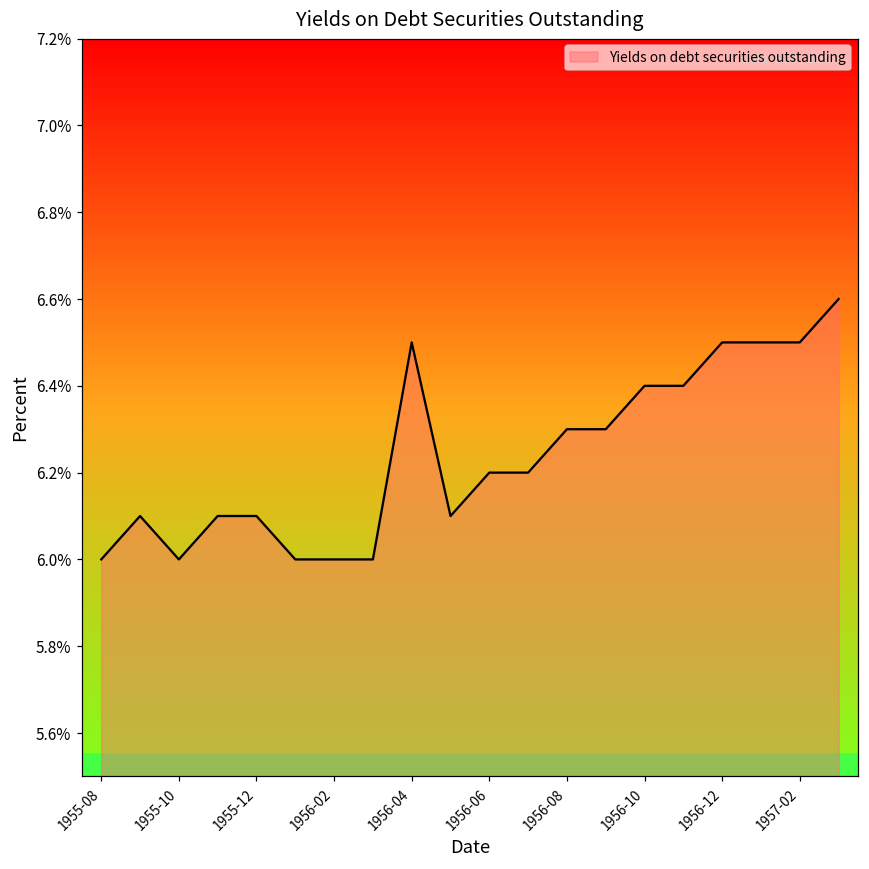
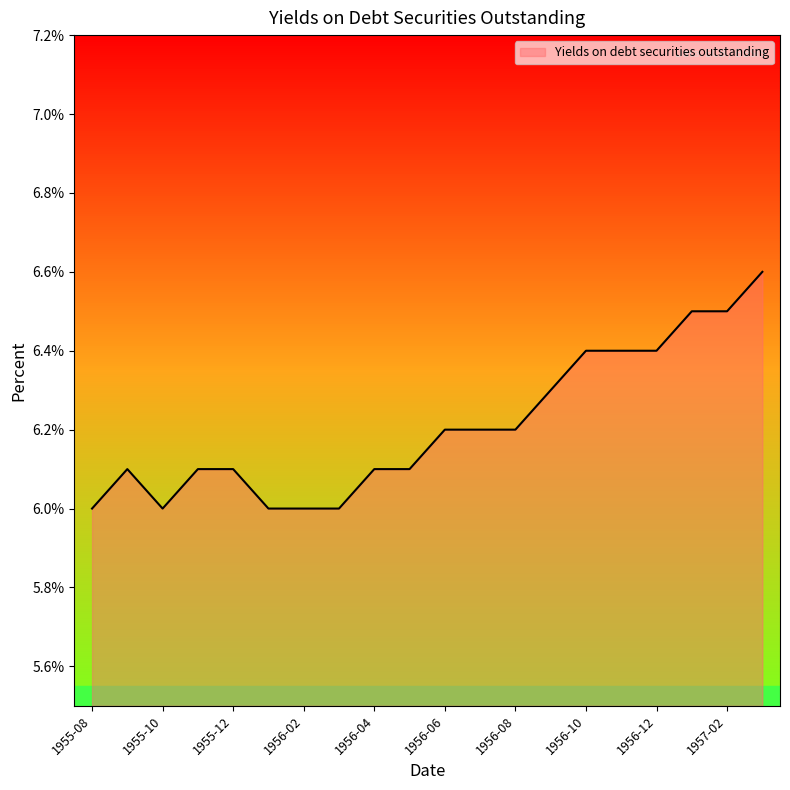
  {
    "1955-08": "6.0%",
    "1955-10": "6.0%",
    "1955-12": "6.1%",
    "1956-02": "6.0%",
-   "1956-04": "6.5%",
+   "1956-04": "6.1%",
    "1956-06": "6.2%",
-   "1956-08": "6.3%",
+   "1956-08": "6.2%",
    "1956-10": "6.4%",
-   "1956-12": "6.5%",
+   "1956-12": "6.4%",
    "1957-02": "6.5%"
  }
